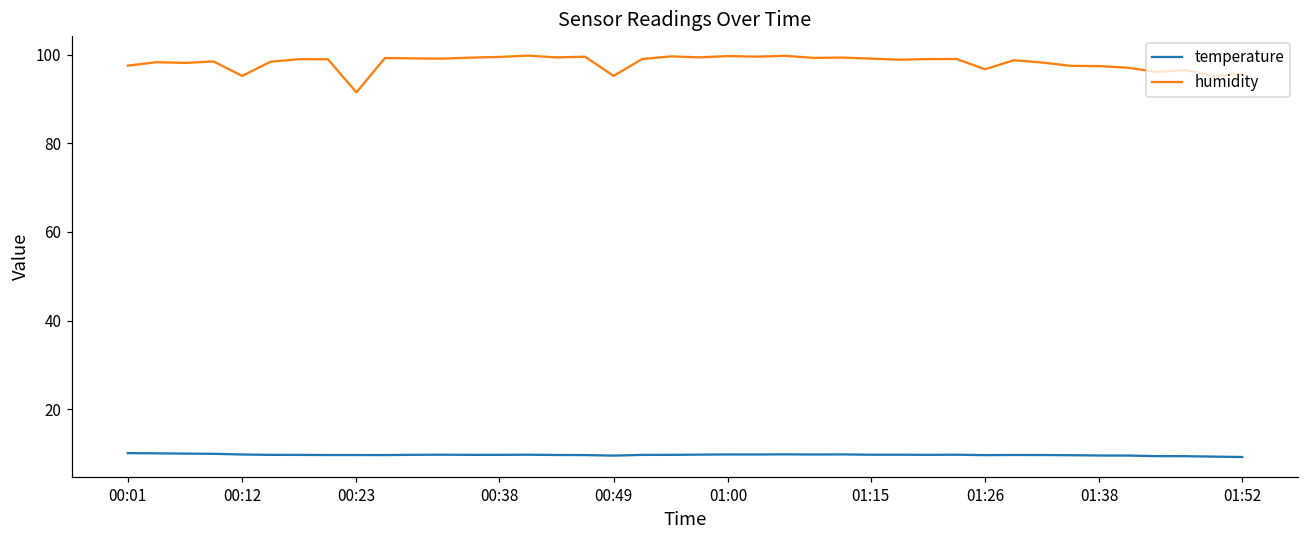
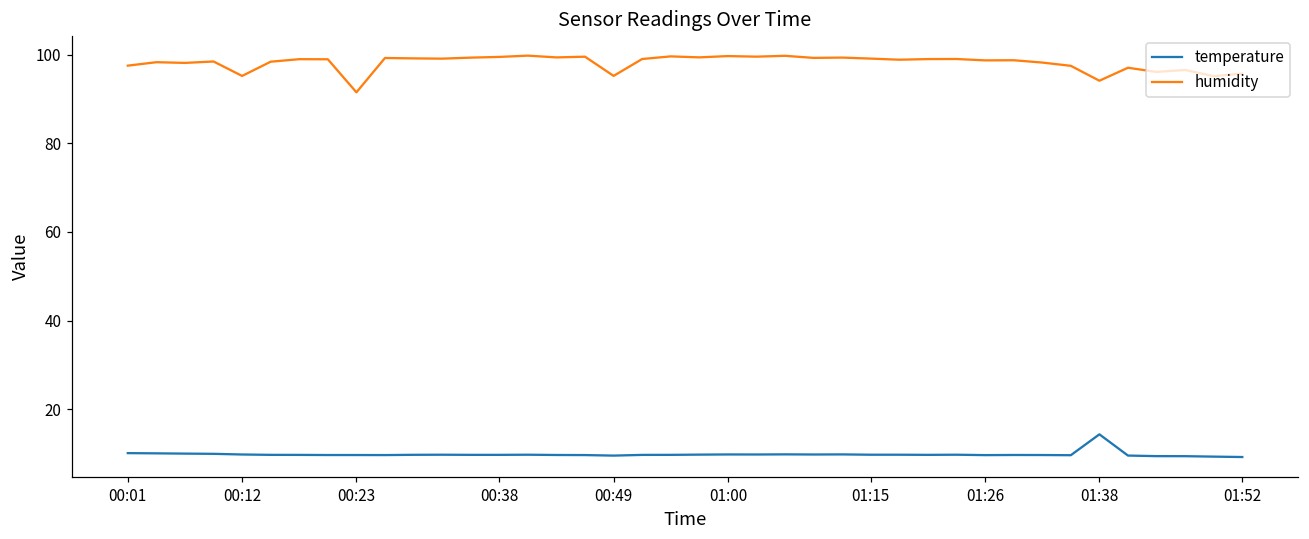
  {
    "temperature": {
      "00:01": 10,
      "00:12": 10,
      "00:23": 10,
      "00:38": 10,
      "00:49": 10,
      "01:00": 10,
      "01:15": 10,
      "01:26": 10,
-     "01:38": 10,
+     "01:38": 14,
      "01:52": 9
    },
    "humidity": {
      "00:01": 98,
      "00:12": 95,
      "00:23": 92,
      "00:38": 99,
      "00:49": 95,
      "01:00": 100,
      "01:15": 99,
-     "01:26": 97,
-     "01:38": 97
+     "01:26": 99,
+     "01:38": 94
    }
  }
